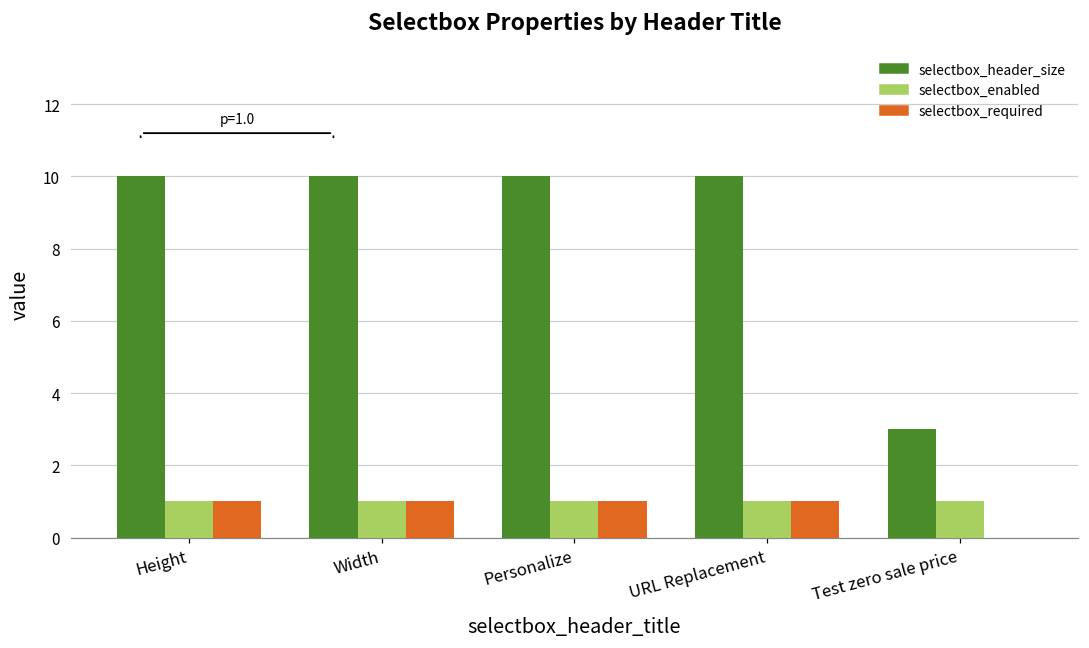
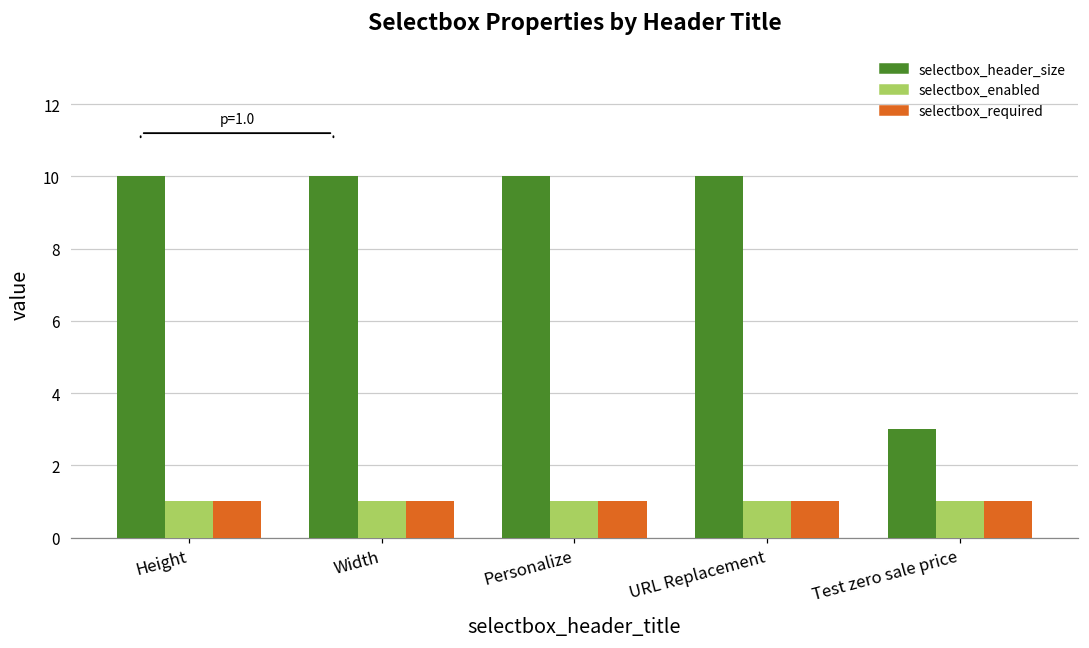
  {
    "selectbox_header_size": {
      "Height": 10,
      "Width": 10,
      "Personalize": 10,
      "URL Replacement": 10,
      "Test zero sale price": 3
    },
    "selectbox_enabled": {
      "Height": 1,
      "Width": 1,
      "Personalize": 1,
      "URL Replacement": 1,
      "Test zero sale price": 1
    },
    "selectbox_required": {
      "Height": 1,
      "Width": 1,
      "Personalize": 1,
      "URL Replacement": 1,
-     "Test zero sale price": 0
+     "Test zero sale price": 1
    }
  }
